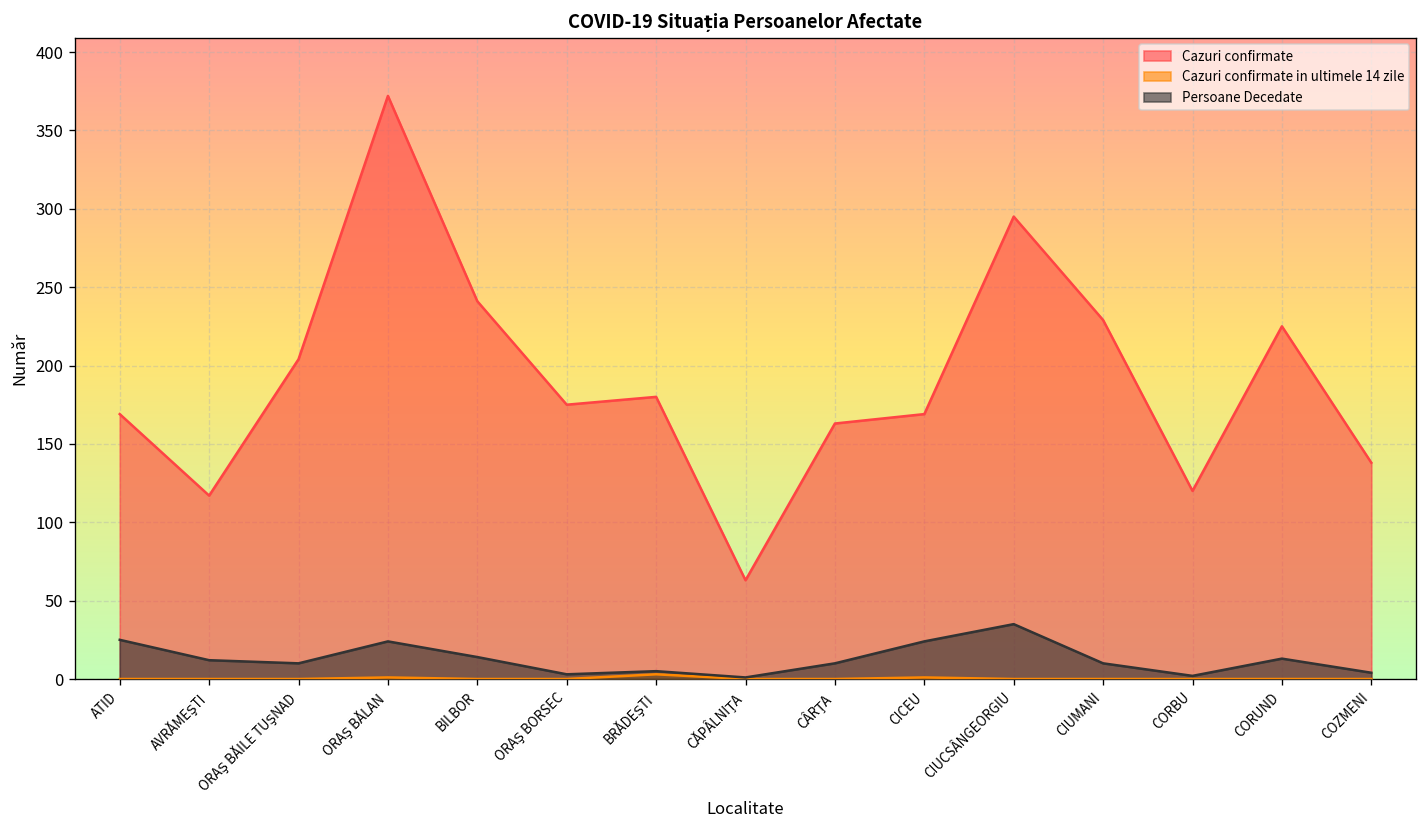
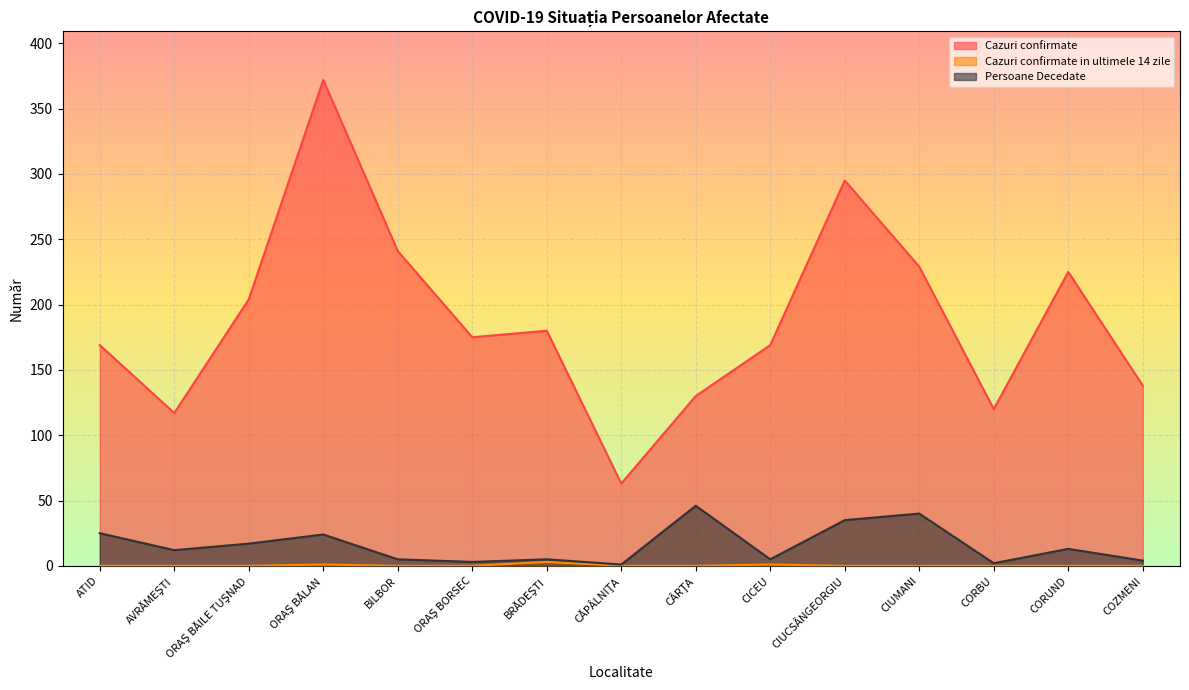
  {
    "Cazuri confirmate": {
      "ATID": 169,
      "AVRĂMEŞTI": 117,
      "ORAŞ BĂILE TUŞNAD": 204,
      "ORAŞ BĂLAN": 372,
      "BILBOR": 241,
      "ORAŞ BORSEC": 175,
      "BRĂDEŞTI": 180,
      "CĂPÂLNIŢA": 63,
-     "CÂRŢA": 163,
+     "CÂRŢA": 130,
      "CICEU": 169,
      "CIUCSÂNGEORGIU": 295,
      "CIUMANI": 229,
      "CORBU": 120,
      "CORUND": 225,
      "COZMENI": 138
    },
    "Cazuri confirmate in ultimele 14 zile": {
      "ATID": 0,
      "AVRĂMEŞTI": 0,
      "ORAŞ BĂILE TUŞNAD": 0,
      "ORAŞ BĂLAN": 1,
      "BILBOR": 0,
      "ORAŞ BORSEC": 0,
      "BRĂDEŞTI": 3,
      "CÂRŢA": 0,
      "CICEU": 1,
      "CIUCSÂNGEORGIU": 0,
      "CIUMANI": 0,
      "CORBU": 0,
      "CORUND": 0,
      "COZMENI": 0
    },
    "Persoane Decedate": {
      "ATID": 25,
      "AVRĂMEŞTI": 12,
-     "ORAŞ BĂILE TUŞNAD": 10,
+     "ORAŞ BĂILE TUŞNAD": 17,
      "ORAŞ BĂLAN": 24,
-     "BILBOR": 14,
+     "BILBOR": 5,
      "ORAŞ BORSEC": 3,
      "BRĂDEŞTI": 5,
-     "CÂRŢA": 10,
-     "CICEU": 24,
+     "CÂRŢA": 46,
+     "CICEU": 5,
      "CIUCSÂNGEORGIU": 35,
-     "CIUMANI": 10,
+     "CIUMANI": 40,
      "CORBU": 2,
      "CORUND": 13,
      "COZMENI": 4
    }
  }
